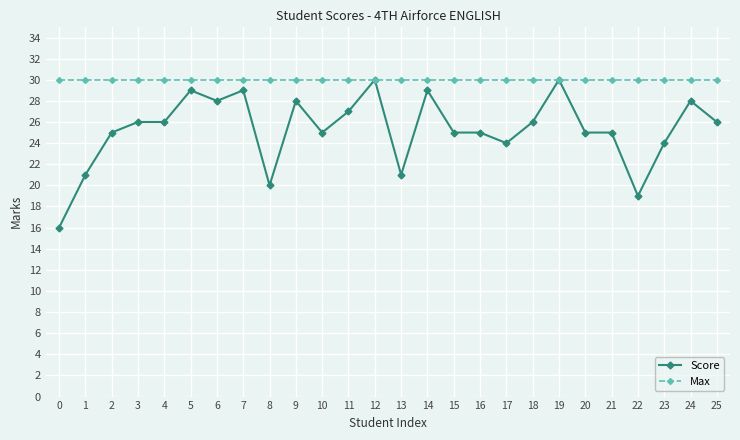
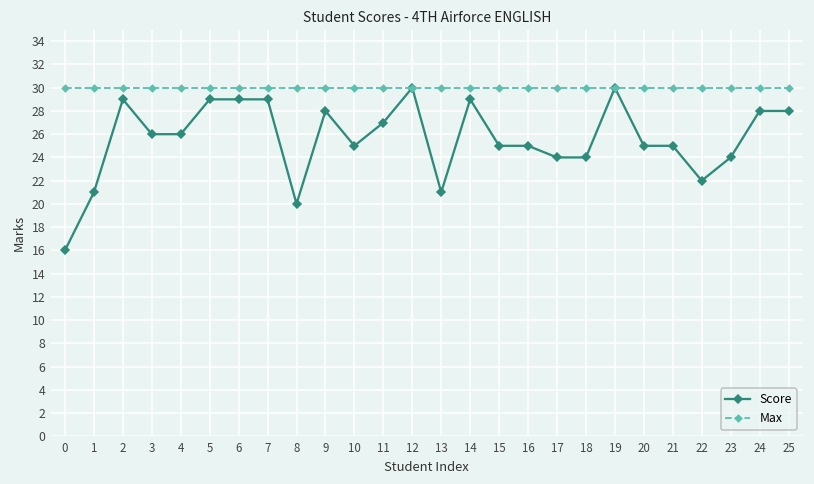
  {
    "Score": {
      "0": 16,
      "1": 21,
-     "2": 25,
+     "2": 29,
      "3": 26,
      "4": 26,
      "5": 29,
-     "6": 28,
+     "6": 29,
      "7": 29,
      "8": 20,
      "9": 28,
      "10": 25,
      "11": 27,
      "13": 21,
      "14": 29,
      "15": 25,
      "16": 25,
      "17": 24,
-     "18": 26,
+     "18": 24,
      "20": 25,
      "21": 25,
-     "22": 19,
+     "22": 22,
      "23": 24,
      "24": 28,
-     "25": 26
+     "25": 28
    },
    "Max": {
      "0": 30,
      "1": 30,
      "2": 30,
      "3": 30,
      "4": 30,
      "5": 30,
      "6": 30,
      "7": 30,
      "8": 30,
      "9": 30,
      "10": 30,
      "11": 30,
      "13": 30,
      "14": 30,
      "15": 30,
      "16": 30,
      "17": 30,
      "18": 30,
      "20": 30,
      "21": 30,
      "22": 30,
      "23": 30,
      "24": 30,
      "25": 30
    }
  }
